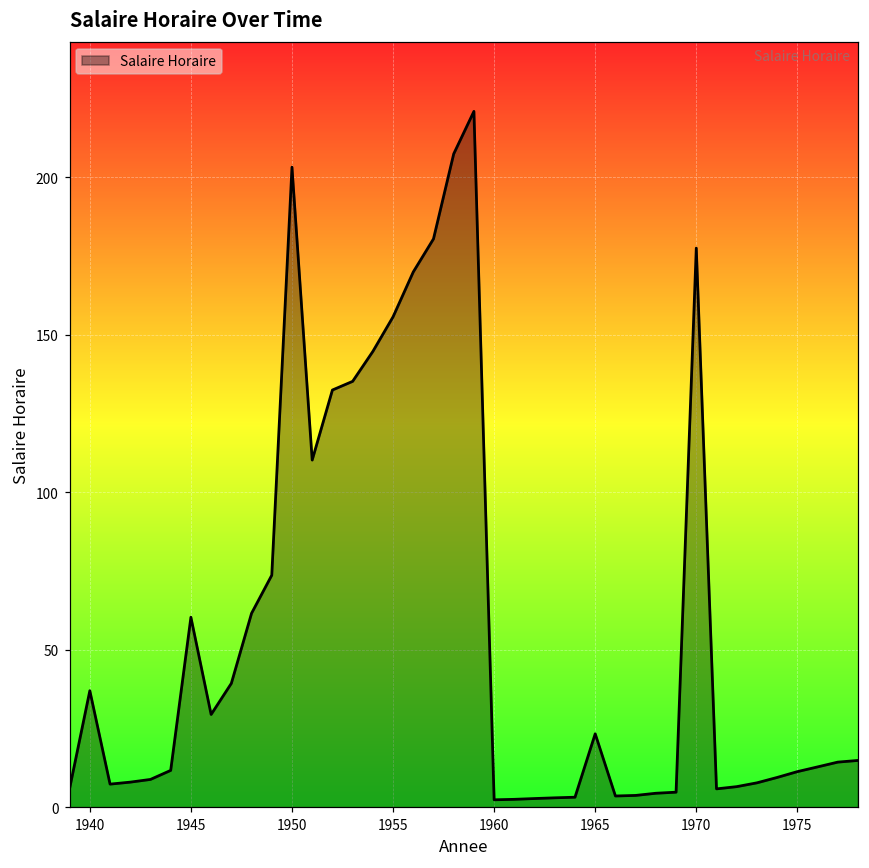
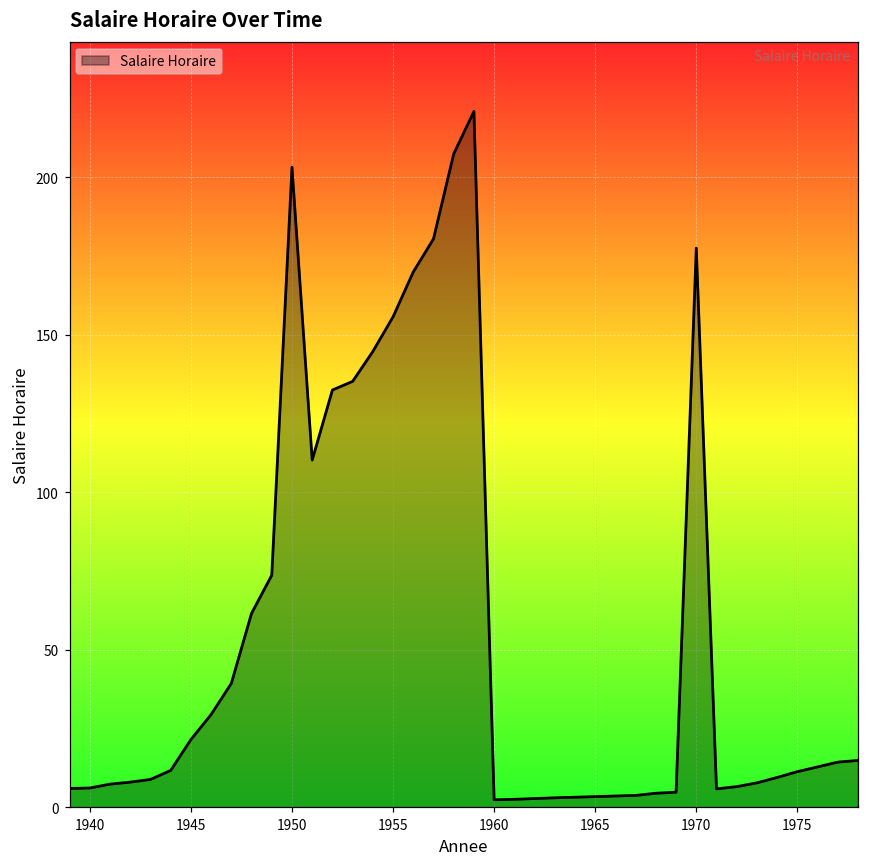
  {
-   "1940": 37,
-   "1945": 60,
+   "1940": 6,
+   "1945": 21,
    "1950": 203,
    "1955": 156,
    "1960": 2,
-   "1965": 23,
+   "1965": 3,
    "1970": 178,
    "1975": 11
  }
